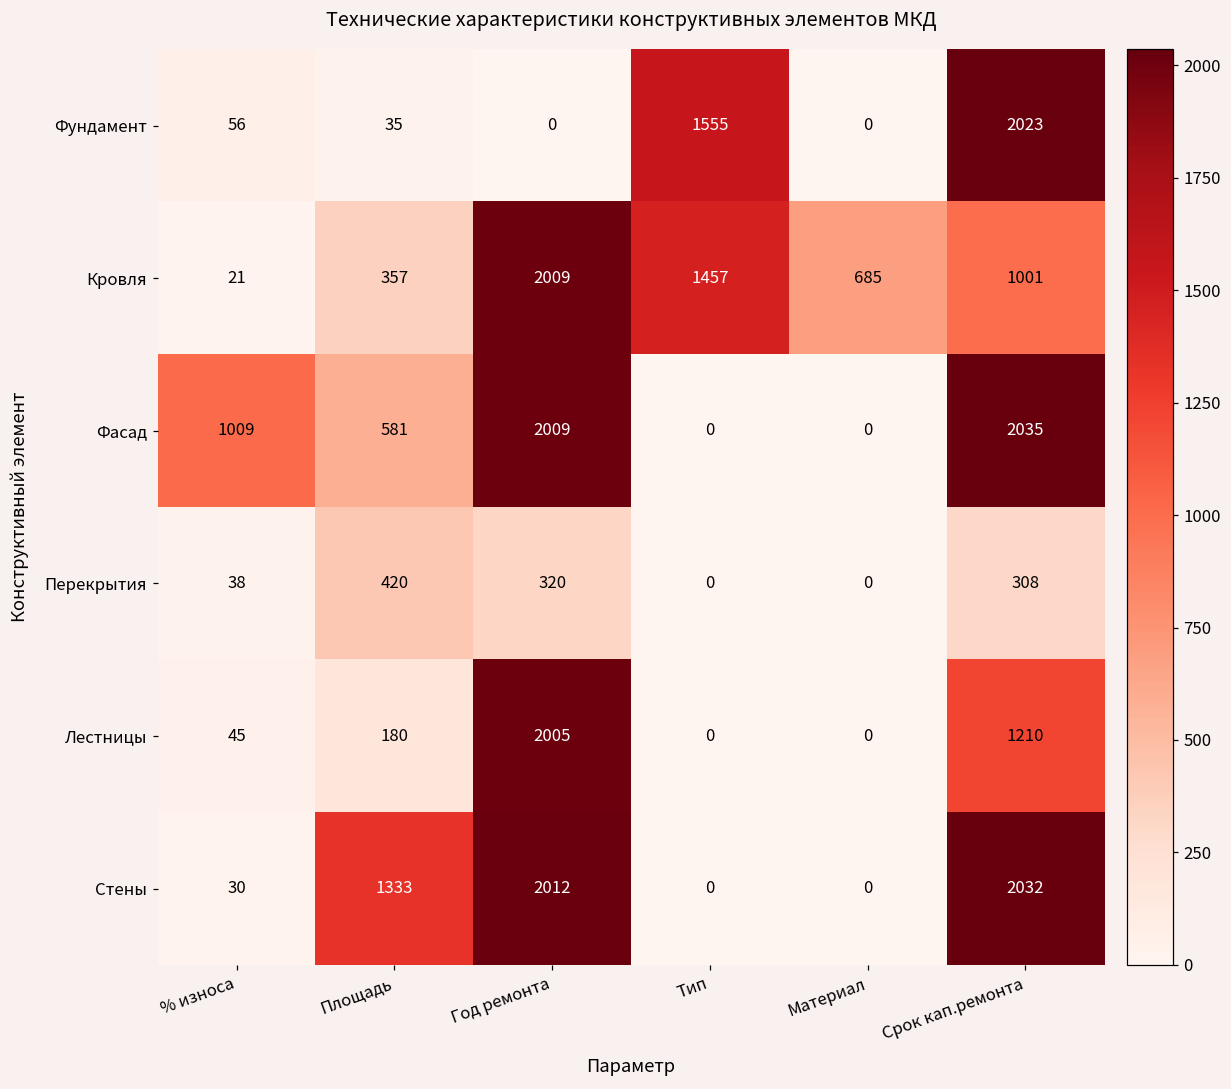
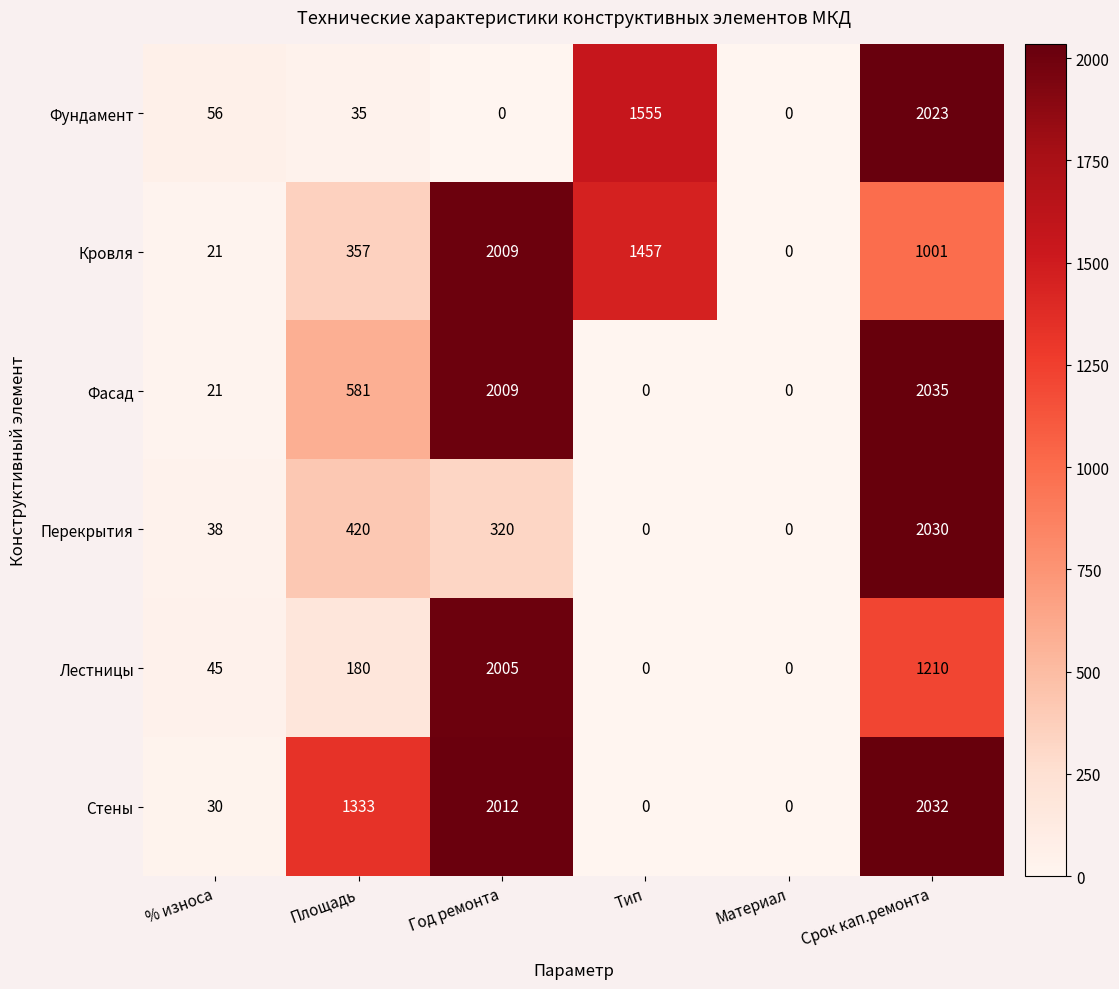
  {
    "Фундамент": {
      "% износа": 56,
      "Площадь": 35,
      "Год ремонта": 0,
      "Тип": 1555,
      "Материал": 0,
      "Срок кап.ремонта": 2023
    },
    "Кровля": {
      "% износа": 21,
      "Площадь": 357,
      "Год ремонта": 2009,
      "Тип": 1457,
-     "Материал": 685,
+     "Материал": 0,
      "Срок кап.ремонта": 1001
    },
    "Фасад": {
-     "% износа": 1009,
+     "% износа": 21,
      "Площадь": 581,
      "Год ремонта": 2009,
      "Тип": 0,
      "Материал": 0,
      "Срок кап.ремонта": 2035
    },
    "Перекрытия": {
      "% износа": 38,
      "Площадь": 420,
      "Год ремонта": 320,
      "Тип": 0,
      "Материал": 0,
-     "Срок кап.ремонта": 308
+     "Срок кап.ремонта": 2030
    },
    "Лестницы": {
      "% износа": 45,
      "Площадь": 180,
      "Год ремонта": 2005,
      "Тип": 0,
      "Материал": 0,
      "Срок кап.ремонта": 1210
    },
    "Стены": {
      "% износа": 30,
      "Площадь": 1333,
      "Год ремонта": 2012,
      "Тип": 0,
      "Материал": 0,
      "Срок кап.ремонта": 2032
    }
  }
